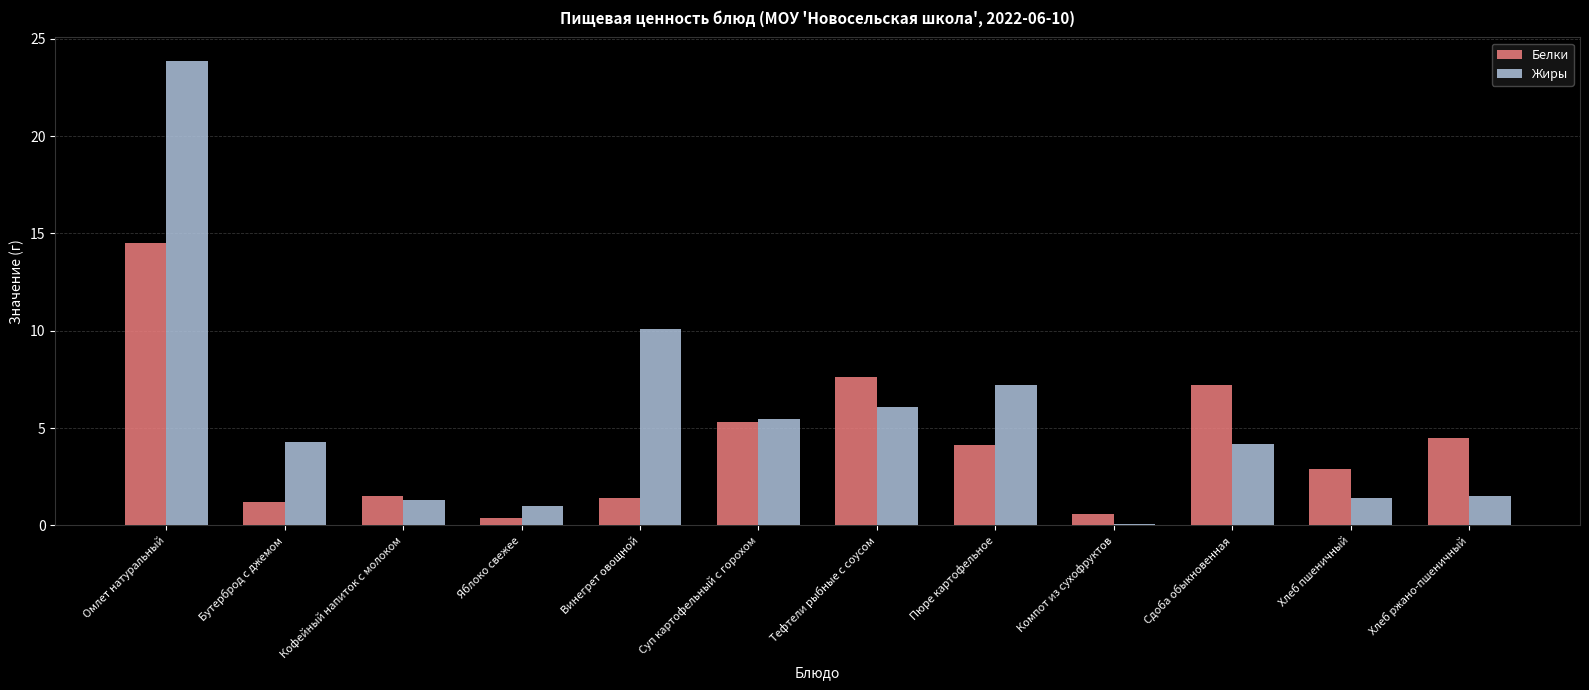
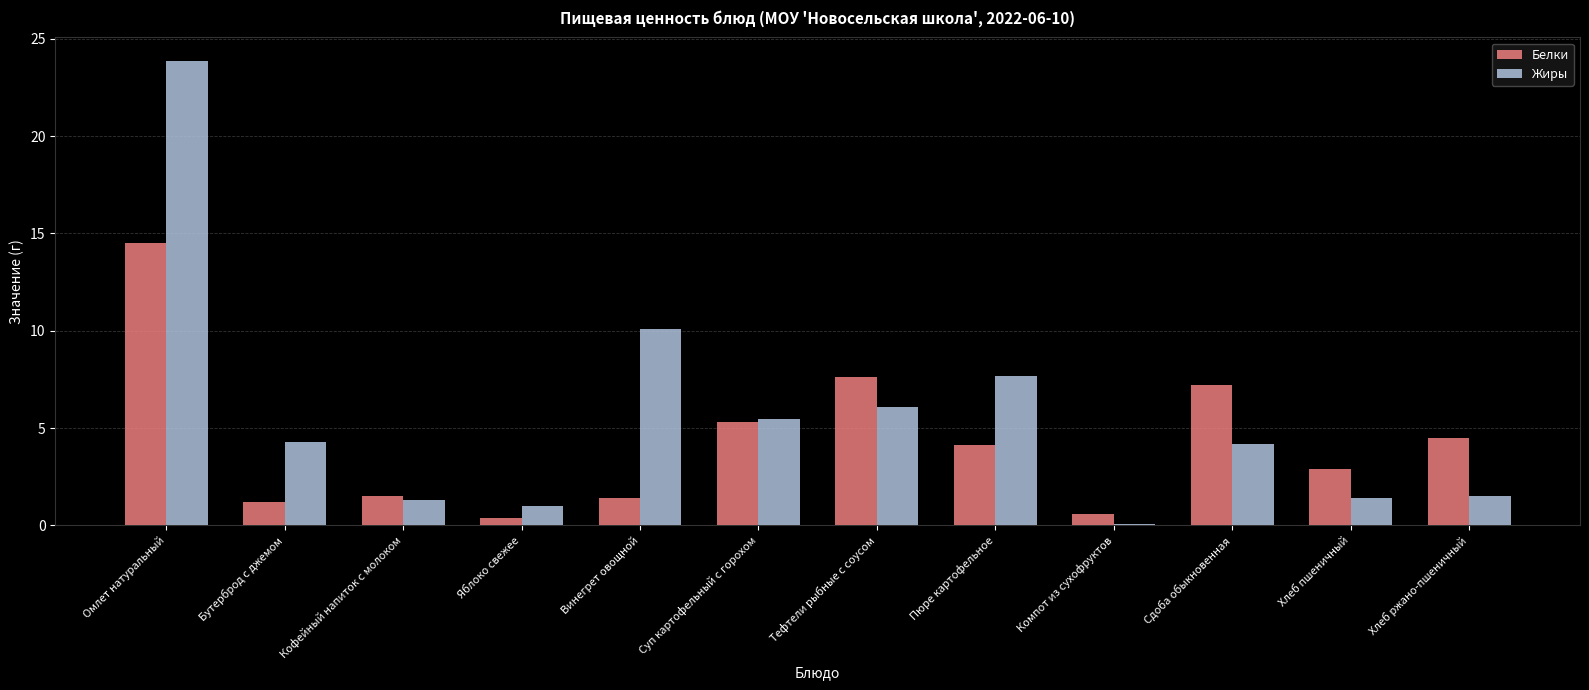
  {
    "Белки": {
      "Омлет натуральный": 14.5,
      "Бутерброд с джемом": 1.2,
      "Кофейный напиток с молоком": 1.5,
      "Яблоко свежее": 0.4,
      "Винегрет овощной": 1.4,
      "Суп картофельный с горохом": 5.3,
      "Тефтели рыбные с соусом": 7.6,
      "Пюре картофельное": 4.1,
      "Компот из сухофруктов": 0.6,
      "Сдоба обыкновенная": 7.2,
      "Хлеб пшеничный": 2.9,
      "Хлеб ржано-пшеничный": 4.5
    },
    "Жиры": {
      "Омлет натуральный": 23.9,
      "Бутерброд с джемом": 4.3,
      "Кофейный напиток с молоком": 1.3,
      "Яблоко свежее": 1.0,
      "Винегрет овощной": 10.1,
      "Суп картофельный с горохом": 5.5,
      "Тефтели рыбные с соусом": 6.1,
-     "Пюре картофельное": 7.2,
+     "Пюре картофельное": 7.7,
      "Сдоба обыкновенная": 4.2,
      "Хлеб пшеничный": 1.4,
      "Хлеб ржано-пшеничный": 1.5
    }
  }
